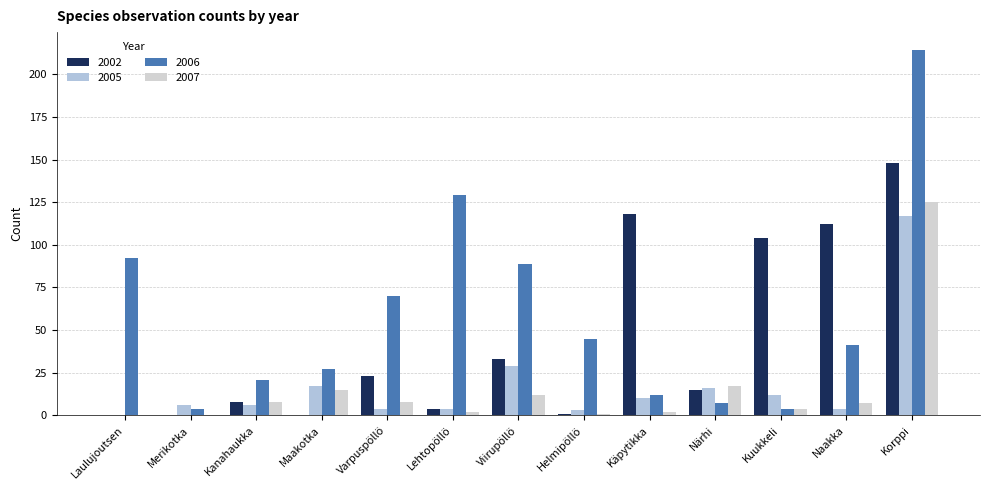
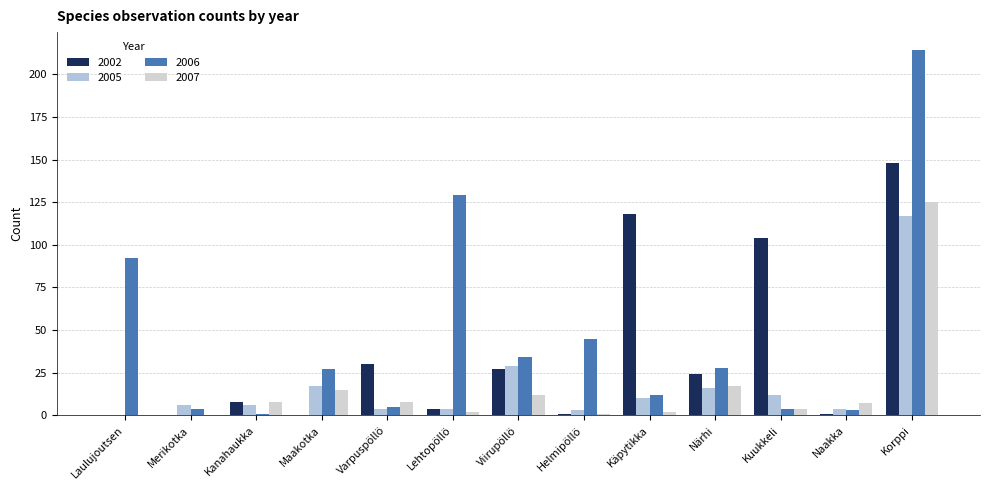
  {
    "2002": {
      "Laulujoutsen": 0,
      "Merikotka": 0,
      "Kanahaukka": 8,
      "Maakotka": 0,
-     "Varpuspöllö": 23,
+     "Varpuspöllö": 30,
      "Lehtopöllö": 4,
-     "Viirupöllö": 33,
+     "Viirupöllö": 27,
      "Käpytikka": 118,
-     "Närhi": 15,
+     "Närhi": 24,
      "Kuukkeli": 104,
-     "Naakka": 112,
+     "Naakka": 1,
      "Korppi": 148
    },
    "2006": {
      "Laulujoutsen": 92,
      "Merikotka": 4,
-     "Kanahaukka": 21,
+     "Kanahaukka": 1,
      "Maakotka": 27,
-     "Varpuspöllö": 70,
+     "Varpuspöllö": 5,
      "Lehtopöllö": 129,
-     "Viirupöllö": 89,
+     "Viirupöllö": 34,
      "Helmipöllö": 45,
      "Käpytikka": 12,
-     "Närhi": 7,
+     "Närhi": 28,
      "Kuukkeli": 4,
-     "Naakka": 41,
+     "Naakka": 3,
      "Korppi": 214
    }
  }
